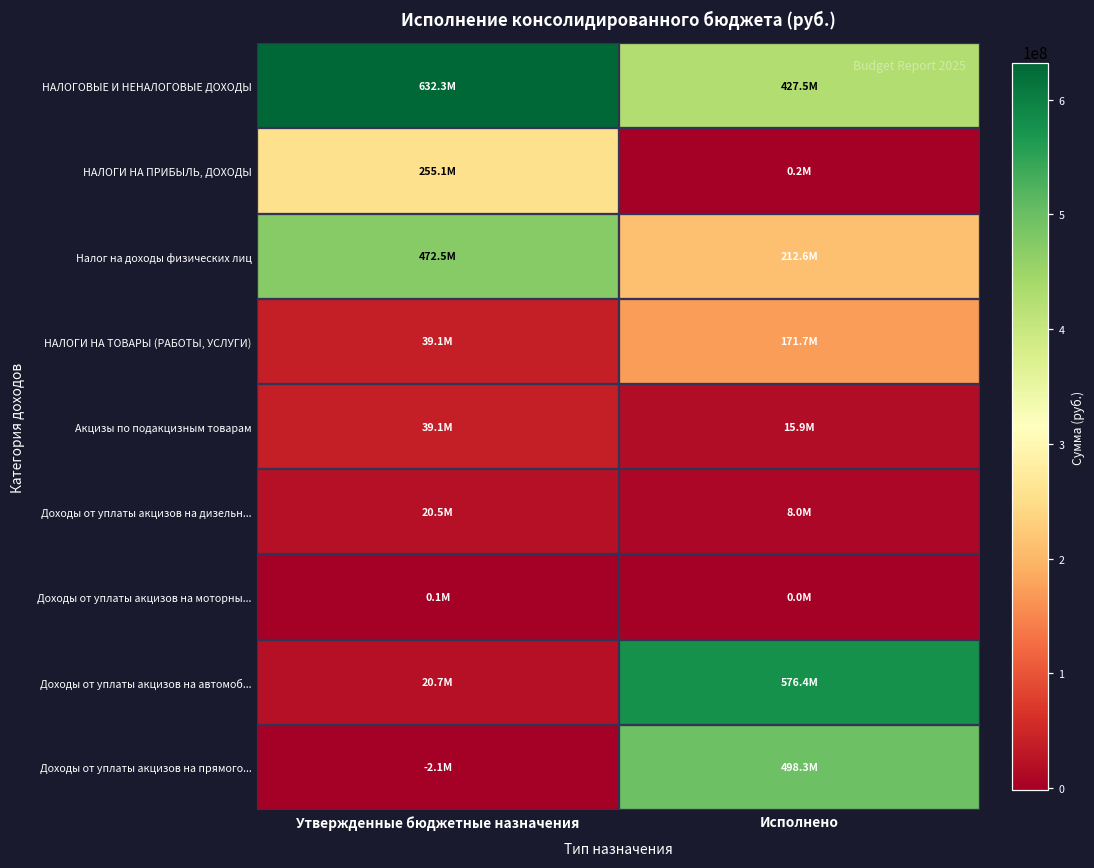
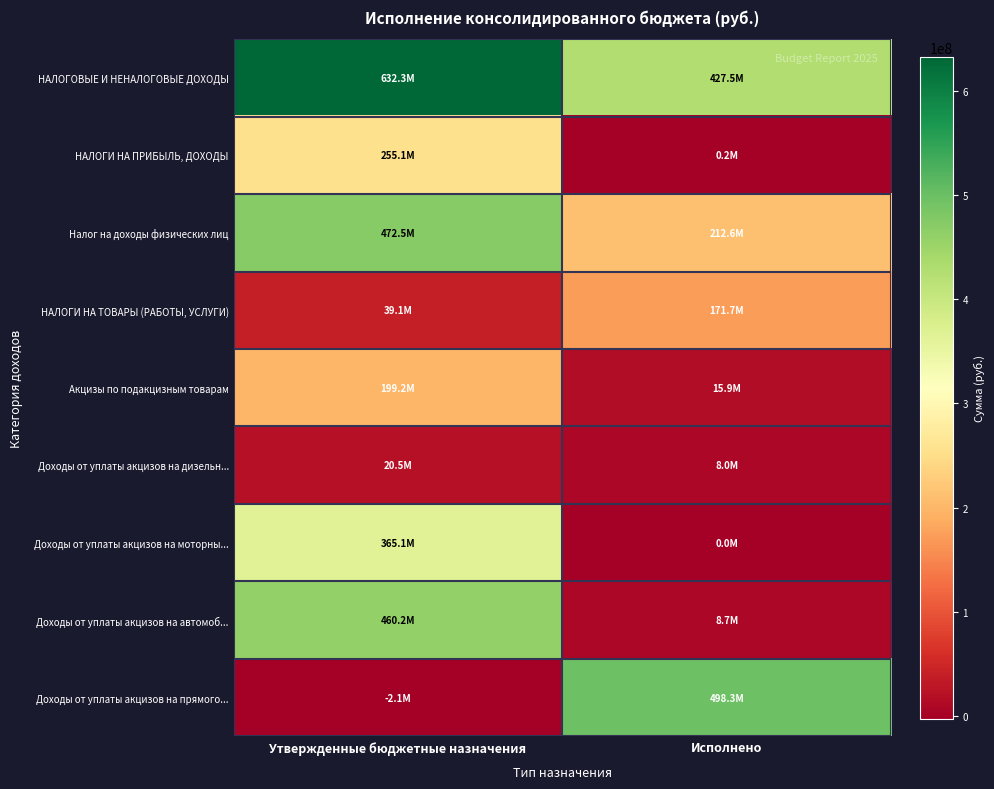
  {
    "НАЛОГОВЫЕ И НЕНАЛОГОВЫЕ ДОХОДЫ": {
      "Утвержденные бюджетные назначения": "632.3M"
    },
    "НАЛОГИ НА ПРИБЫЛЬ, ДОХОДЫ": {
      "Утвержденные бюджетные назначения": "255.1M",
      "Исполнено": "0.2M"
    },
    "Налог на доходы физических лиц": {
      "Утвержденные бюджетные назначения": "472.5M",
      "Исполнено": "212.6M"
    },
    "НАЛОГИ НА ТОВАРЫ (РАБОТЫ, УСЛУГИ)": {
      "Утвержденные бюджетные назначения": "39.1M",
      "Исполнено": "171.7M"
    },
    "Акцизы по подакцизным товарам": {
-     "Утвержденные бюджетные назначения": "39.1M",
+     "Утвержденные бюджетные назначения": "199.2M",
      "Исполнено": "15.9M"
    },
    "Доходы от уплаты акцизов на дизельн...": {
      "Утвержденные бюджетные назначения": "20.5M",
      "Исполнено": "8.0M"
    },
    "Доходы от уплаты акцизов на моторны...": {
-     "Утвержденные бюджетные назначения": "0.1M",
+     "Утвержденные бюджетные назначения": "365.1M",
      "Исполнено": "0.0M"
    },
    "Доходы от уплаты акцизов на автомоб...": {
-     "Утвержденные бюджетные назначения": "20.7M",
-     "Исполнено": "576.4M"
+     "Утвержденные бюджетные назначения": "460.2M",
+     "Исполнено": "8.7M"
    },
    "Доходы от уплаты акцизов на прямого...": {
      "Утвержденные бюджетные назначения": "-2.1M",
      "Исполнено": "498.3M"
    }
  }
